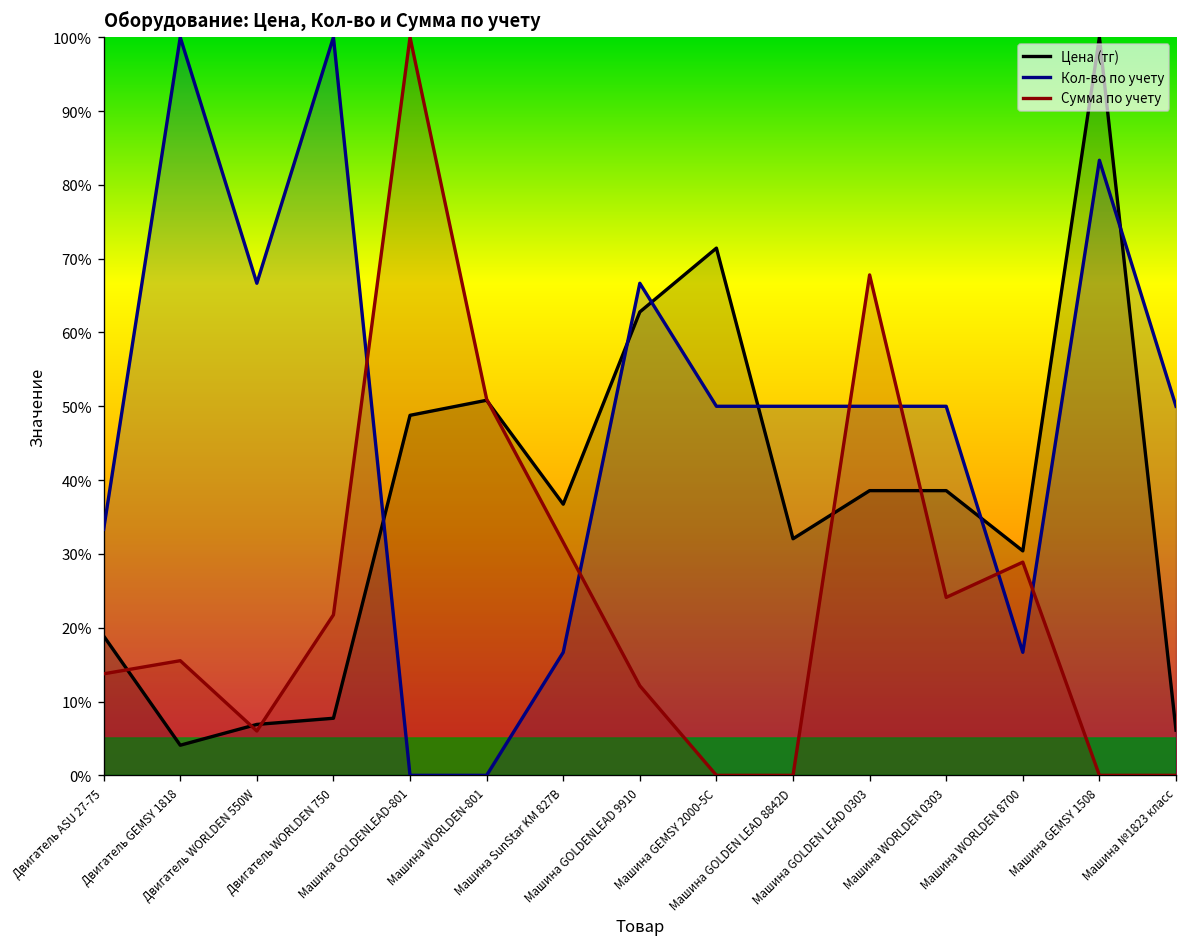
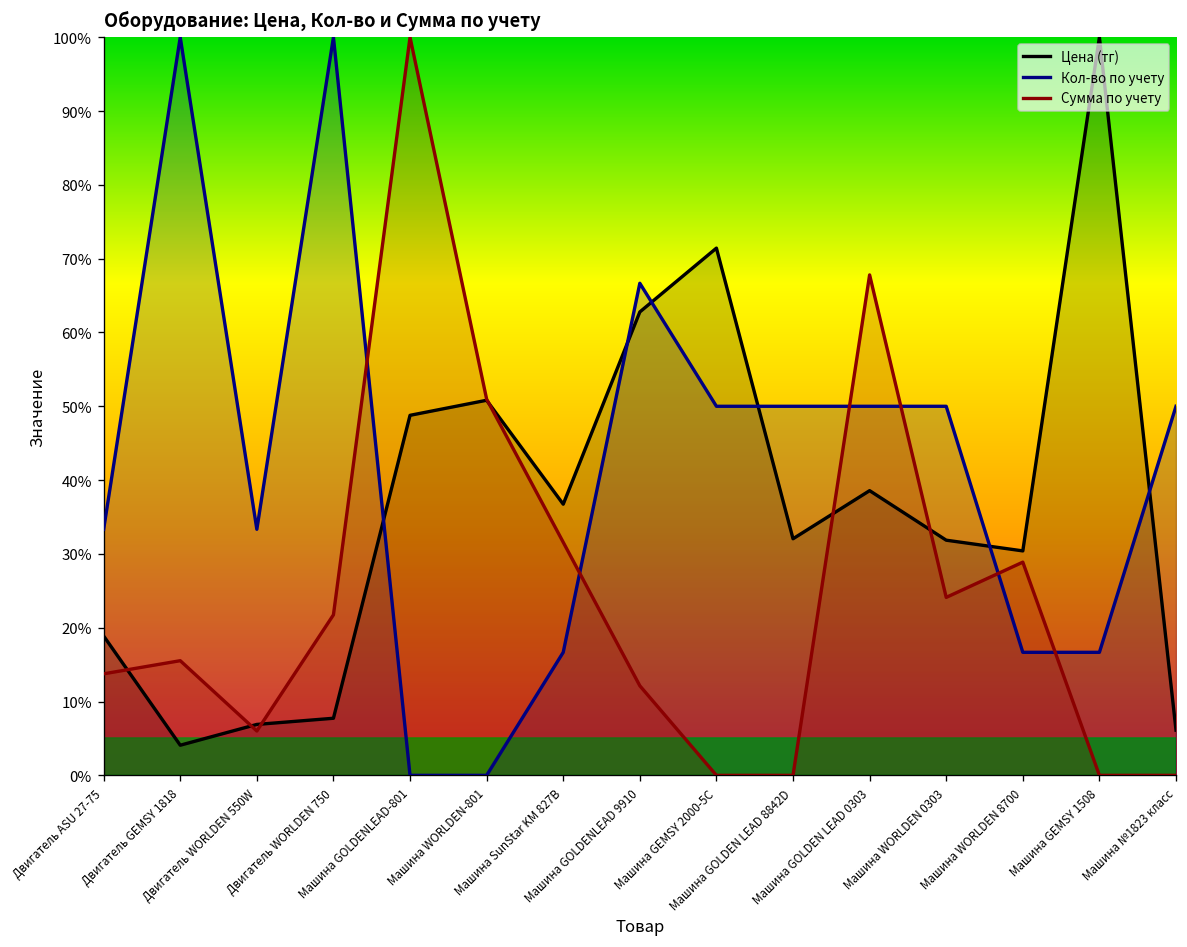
  {
    "Цена (тг)": {
      "Двигатель ASU 27-75": "19%",
      "Двигатель WORLDEN 550W": "7%",
      "Двигатель WORLDEN 750": "8%",
      "Машина GOLDENLEAD-801": "49%",
      "Машина SunStar KM 827B": "37%",
      "Машина GOLDENLEAD 9910": "63%",
      "Машина GEMSY 2000-5С": "71%",
      "Машина GOLDEN LEAD 8842D": "32%",
      "Машина GOLDEN LEAD 0303": "39%",
-     "Машина WORLDEN 0303": "39%",
+     "Машина WORLDEN 0303": "32%",
      "Машина WORLDEN 8700": "30%",
      "Машина GEMSY 1508": "100%",
      "Машина №1823 класс": "6%"
    },
    "Кол-во по учету": {
      "Двигатель ASU 27-75": "33%",
      "Двигатель GEMSY 1818": "100%",
-     "Двигатель WORLDEN 550W": "67%",
+     "Двигатель WORLDEN 550W": "33%",
      "Двигатель WORLDEN 750": "100%",
      "Машина SunStar KM 827B": "17%",
      "Машина GOLDENLEAD 9910": "67%",
      "Машина GEMSY 2000-5С": "50%",
      "Машина GOLDEN LEAD 8842D": "50%",
      "Машина GOLDEN LEAD 0303": "50%",
      "Машина WORLDEN 0303": "50%",
      "Машина WORLDEN 8700": "17%",
-     "Машина GEMSY 1508": "83%",
+     "Машина GEMSY 1508": "17%",
      "Машина №1823 класс": "50%"
    },
    "Сумма по учету": {
      "Двигатель ASU 27-75": "14%",
      "Двигатель GEMSY 1818": "16%",
      "Двигатель WORLDEN 550W": "6%",
      "Двигатель WORLDEN 750": "22%",
      "Машина GOLDENLEAD-801": "100%",
      "Машина SunStar KM 827B": "32%",
      "Машина GOLDENLEAD 9910": "12%",
      "Машина GOLDEN LEAD 0303": "68%",
      "Машина WORLDEN 0303": "24%",
      "Машина WORLDEN 8700": "29%"
    }
  }
